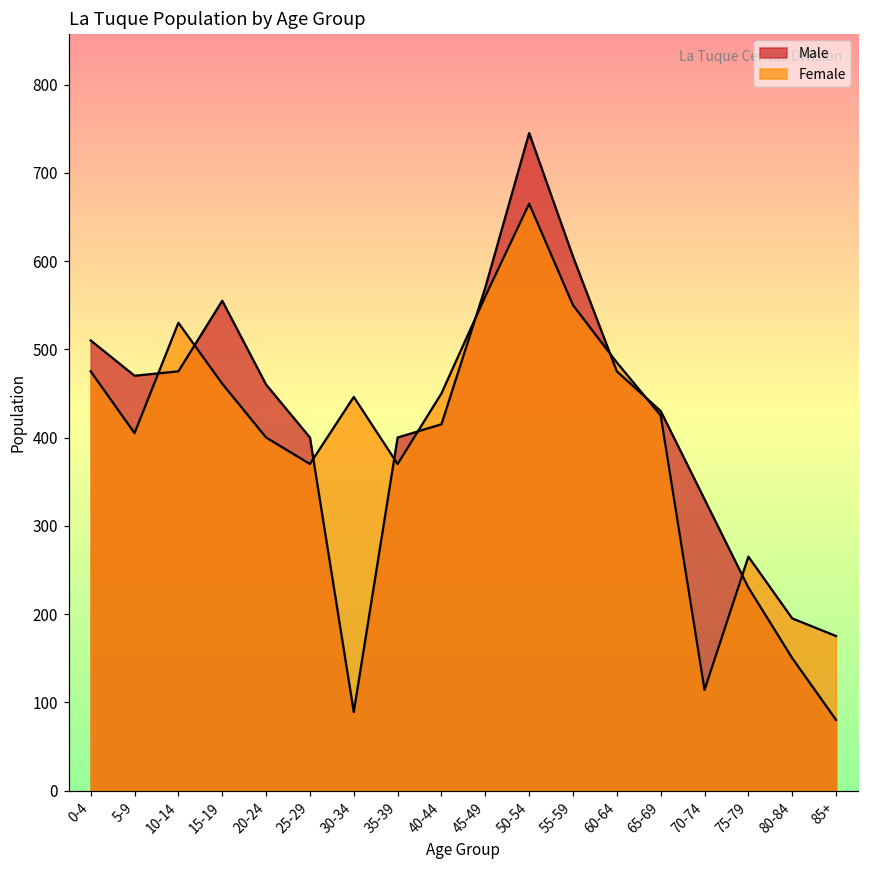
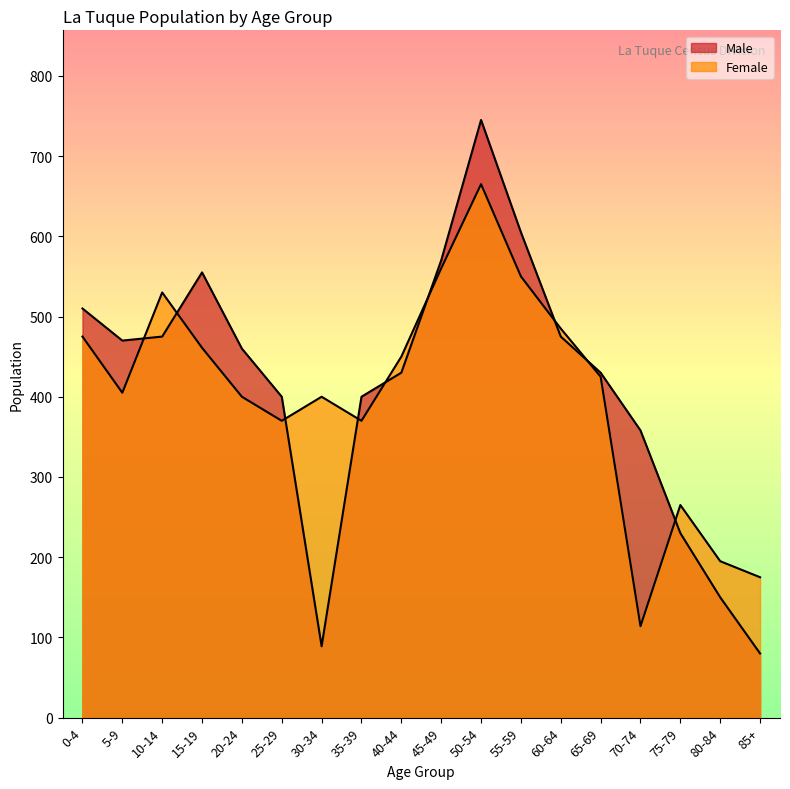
  {
    "Male": {
      "0-4": 510,
      "5-9": 470,
      "10-14": 480,
      "15-19": 560,
      "20-24": 460,
      "25-29": 400,
      "30-34": 90,
      "35-39": 400,
-     "40-44": 420,
+     "40-44": 430,
      "45-49": 570,
      "50-54": 750,
      "55-59": 610,
      "60-64": 480,
      "65-69": 430,
-     "70-74": 330,
+     "70-74": 360,
      "75-79": 230,
      "80-84": 150,
      "85+": 80
    },
    "Female": {
      "0-4": 480,
      "5-9": 410,
      "10-14": 530,
      "15-19": 460,
      "20-24": 400,
      "25-29": 370,
-     "30-34": 450,
+     "30-34": 400,
      "35-39": 370,
      "40-44": 450,
      "45-49": 560,
      "50-54": 670,
      "55-59": 550,
      "60-64": 490,
      "65-69": 430,
      "70-74": 110,
      "75-79": 270,
      "80-84": 200,
      "85+": 180
    }
  }
